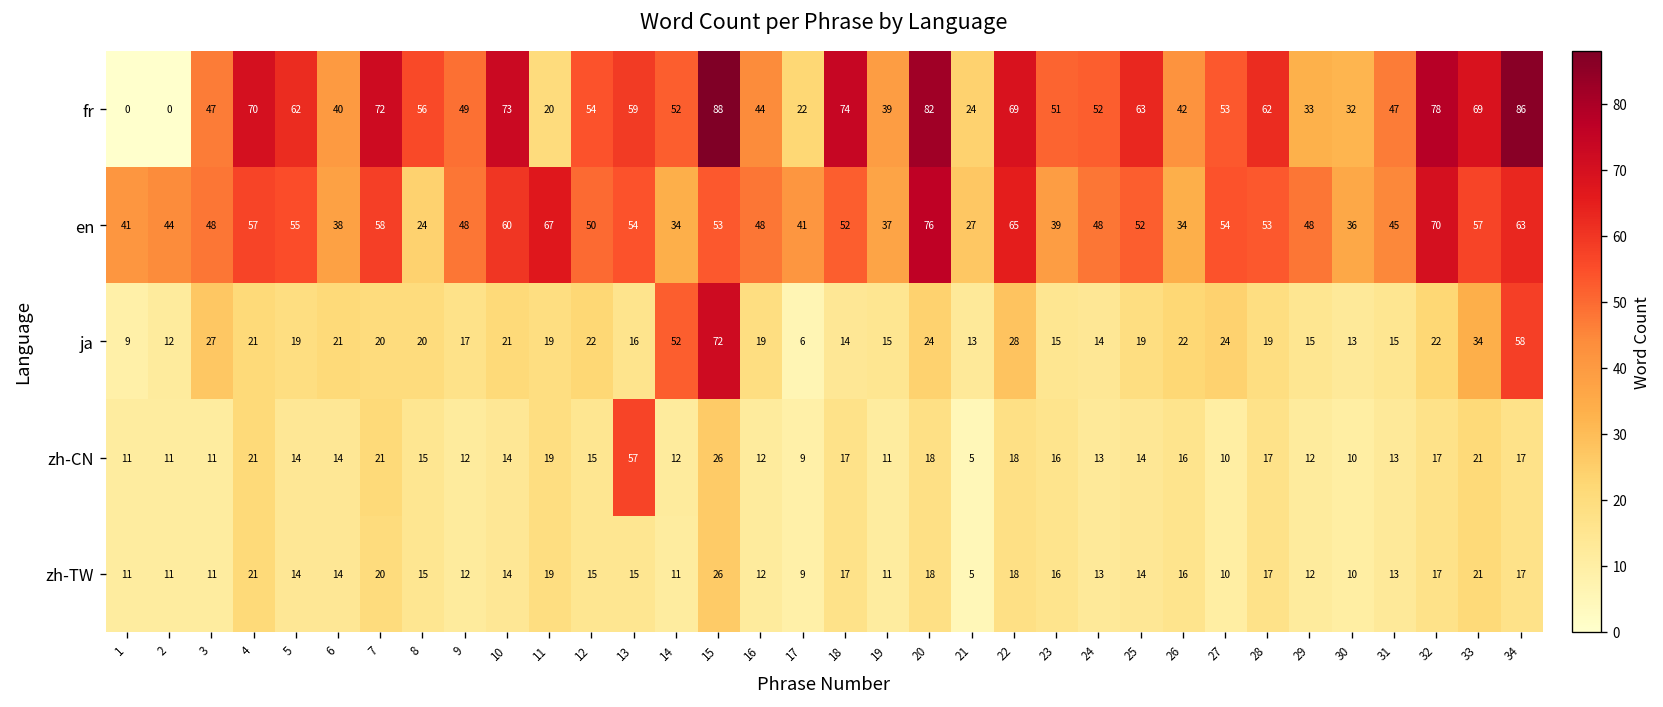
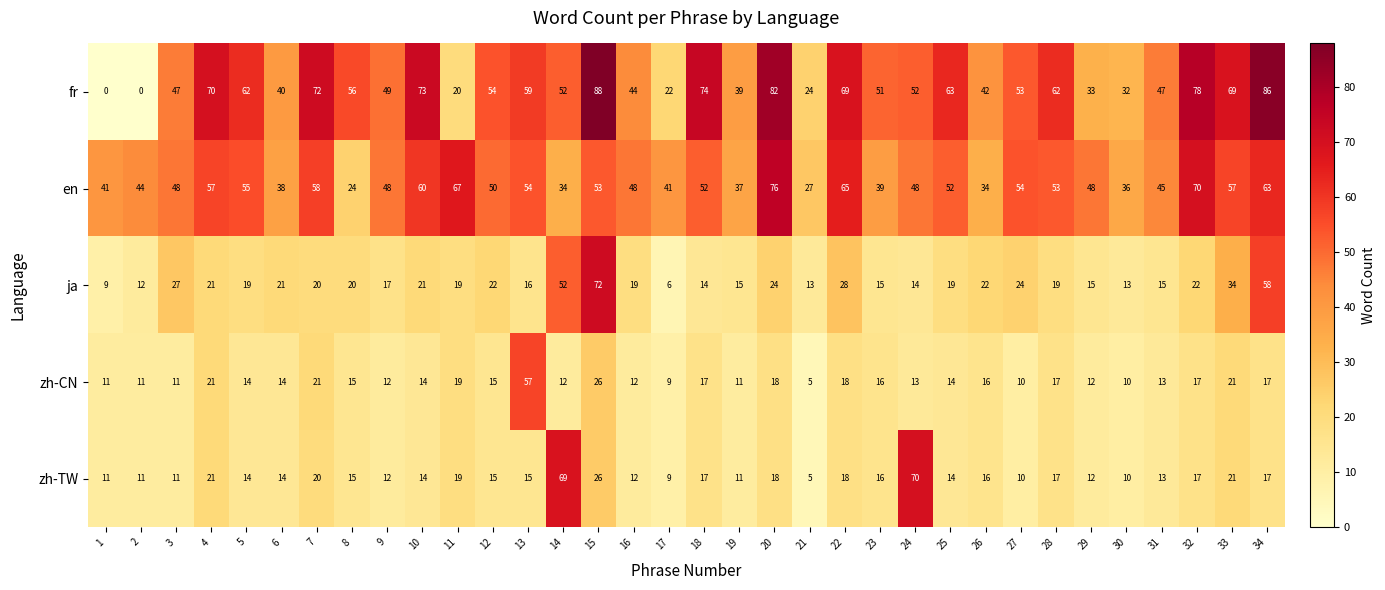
  {
    "fr": {
      "1": 0,
      "2": 0,
      "3": 47,
      "4": 70,
      "5": 62,
      "6": 40,
      "7": 72,
      "8": 56,
      "9": 49,
      "10": 73,
      "11": 20,
      "12": 54,
      "13": 59,
      "14": 52,
      "15": 88,
      "16": 44,
      "17": 22,
      "18": 74,
      "19": 39,
      "20": 82,
      "21": 24,
      "22": 69,
      "23": 51,
      "24": 52,
      "25": 63,
      "26": 42,
      "27": 53,
      "28": 62,
      "29": 33,
      "30": 32,
      "31": 47,
      "32": 78,
      "33": 69,
      "34": 86
    },
    "en": {
      "1": 41,
      "2": 44,
      "3": 48,
      "4": 57,
      "5": 55,
      "6": 38,
      "7": 58,
      "8": 24,
      "9": 48,
      "10": 60,
      "11": 67,
      "12": 50,
      "13": 54,
      "14": 34,
      "15": 53,
      "16": 48,
      "17": 41,
      "18": 52,
      "19": 37,
      "20": 76,
      "21": 27,
      "22": 65,
      "23": 39,
      "24": 48,
      "25": 52,
      "26": 34,
      "27": 54,
      "28": 53,
      "29": 48,
      "30": 36,
      "31": 45,
      "32": 70,
      "33": 57,
      "34": 63
    },
    "ja": {
      "1": 9,
      "2": 12,
      "3": 27,
      "4": 21,
      "5": 19,
      "6": 21,
      "7": 20,
      "8": 20,
      "9": 17,
      "10": 21,
      "11": 19,
      "12": 22,
      "13": 16,
      "14": 52,
      "15": 72,
      "16": 19,
      "17": 6,
      "18": 14,
      "19": 15,
      "20": 24,
      "21": 13,
      "22": 28,
      "23": 15,
      "24": 14,
      "25": 19,
      "26": 22,
      "27": 24,
      "28": 19,
      "29": 15,
      "30": 13,
      "31": 15,
      "32": 22,
      "33": 34,
      "34": 58
    },
    "zh-CN": {
      "1": 11,
      "2": 11,
      "3": 11,
      "4": 21,
      "5": 14,
      "6": 14,
      "7": 21,
      "8": 15,
      "9": 12,
      "10": 14,
      "11": 19,
      "12": 15,
      "13": 57,
      "14": 12,
      "15": 26,
      "16": 12,
      "17": 9,
      "18": 17,
      "19": 11,
      "20": 18,
      "21": 5,
      "22": 18,
      "23": 16,
      "24": 13,
      "25": 14,
      "26": 16,
      "27": 10,
      "28": 17,
      "29": 12,
      "30": 10,
      "31": 13,
      "32": 17,
      "33": 21,
      "34": 17
    },
    "zh-TW": {
      "1": 11,
      "2": 11,
      "3": 11,
      "4": 21,
      "5": 14,
      "6": 14,
      "7": 20,
      "8": 15,
      "9": 12,
      "10": 14,
      "11": 19,
      "12": 15,
      "13": 15,
-     "14": 11,
+     "14": 69,
      "15": 26,
      "16": 12,
      "17": 9,
      "18": 17,
      "19": 11,
      "20": 18,
      "21": 5,
      "22": 18,
      "23": 16,
-     "24": 13,
+     "24": 70,
      "25": 14,
      "26": 16,
      "27": 10,
      "28": 17,
      "29": 12,
      "30": 10,
      "31": 13,
      "32": 17,
      "33": 21,
      "34": 17
    }
  }
